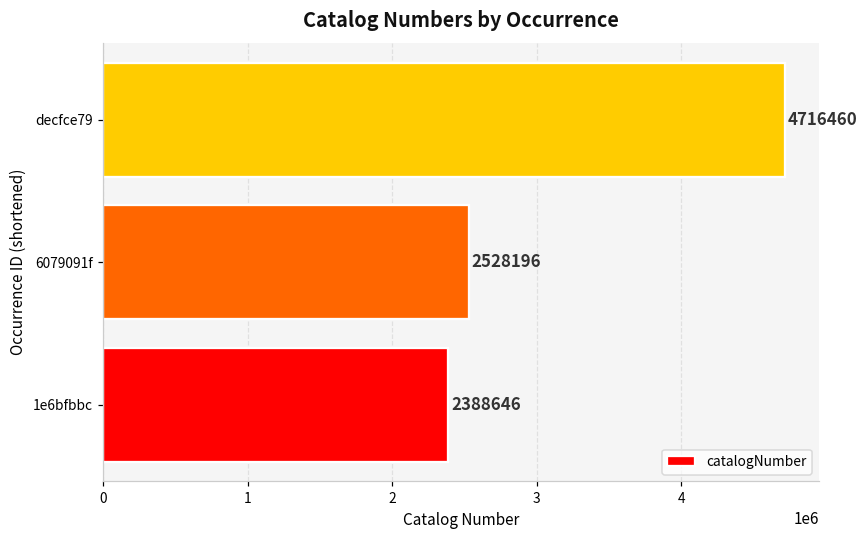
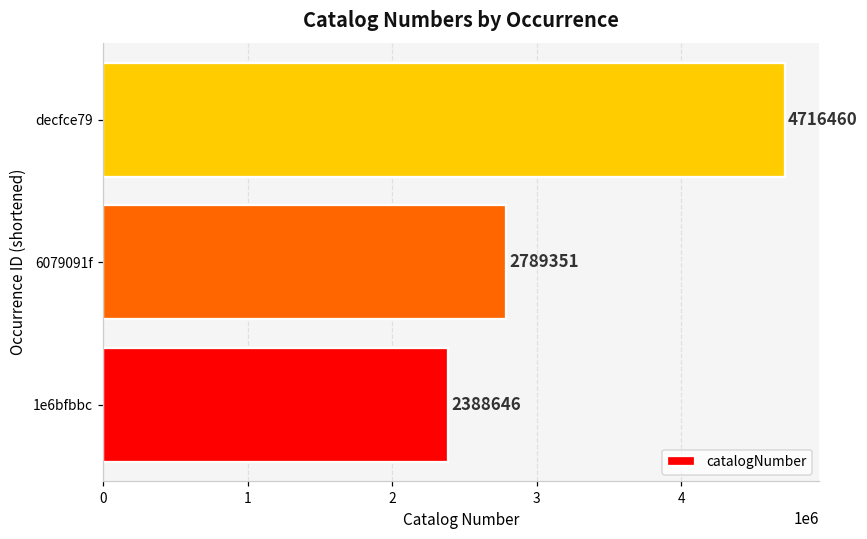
  {
    "decfce79": 4716460,
-   "6079091f": 2528196,
+   "6079091f": 2789351,
    "1e6bfbbc": 2388646
  }
